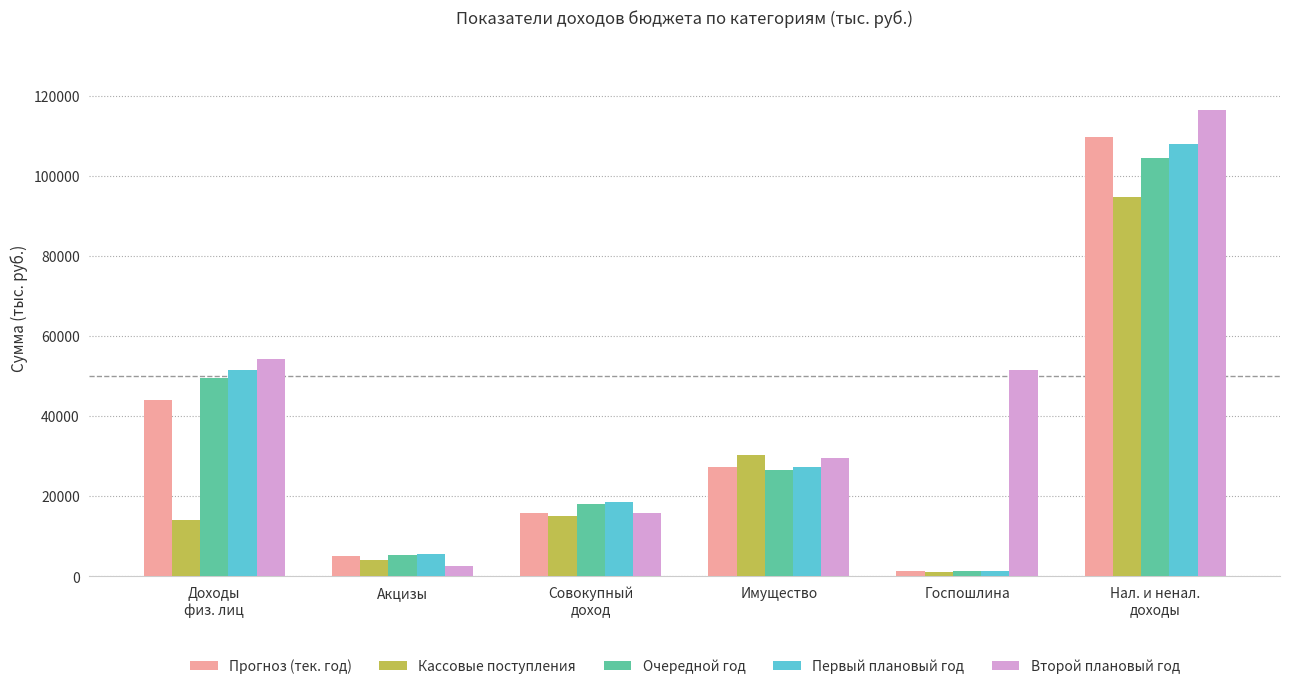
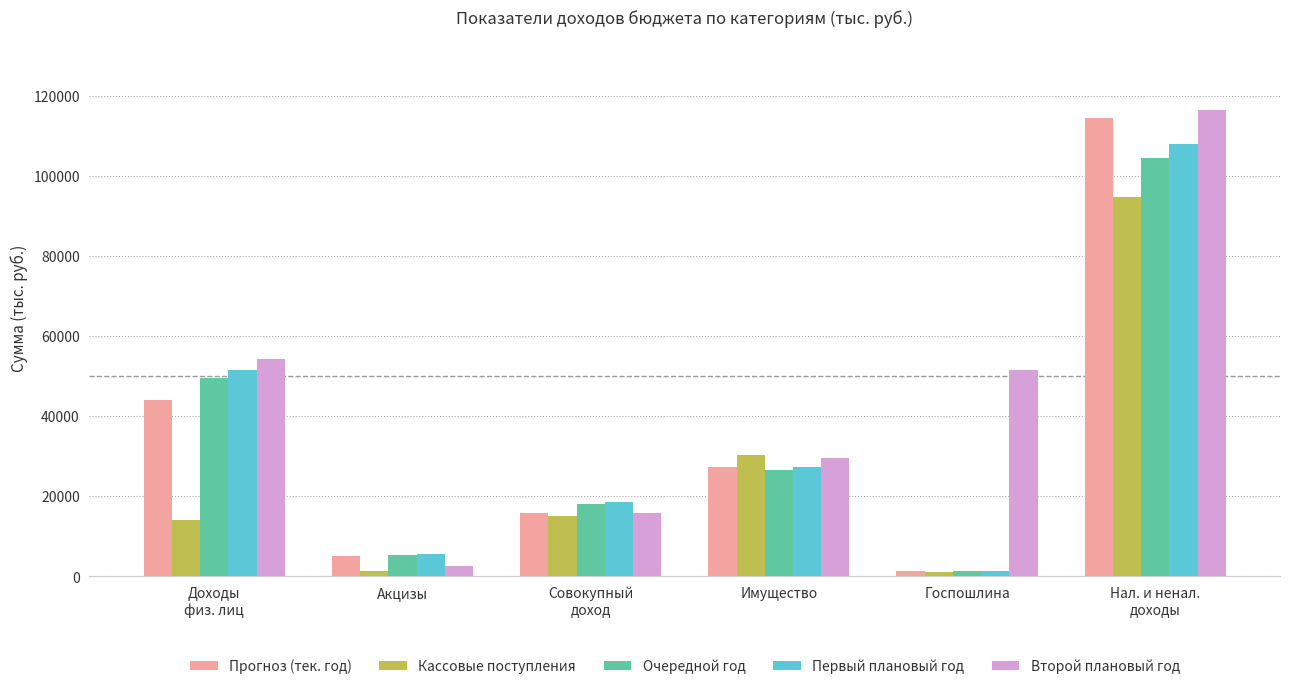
  {
    "Прогноз (тек. год)": {
      "Доходы физ. лиц": 44000,
      "Акцизы": 5000,
      "Совокупный доход": 16000,
      "Имущество": 27000,
      "Госпошлина": 1000,
-     "Нал. и ненал. доходы": 110000
+     "Нал. и ненал. доходы": 114000
    },
    "Кассовые поступления": {
      "Доходы физ. лиц": 14000,
-     "Акцизы": 4000,
+     "Акцизы": 1000,
      "Совокупный доход": 15000,
      "Имущество": 30000,
      "Госпошлина": 1000,
      "Нал. и ненал. доходы": 95000
    },
    "Второй плановый год": {
      "Доходы физ. лиц": 54000,
      "Акцизы": 3000,
      "Совокупный доход": 16000,
      "Имущество": 29000,
      "Госпошлина": 52000,
      "Нал. и ненал. доходы": 116000
    }
  }
